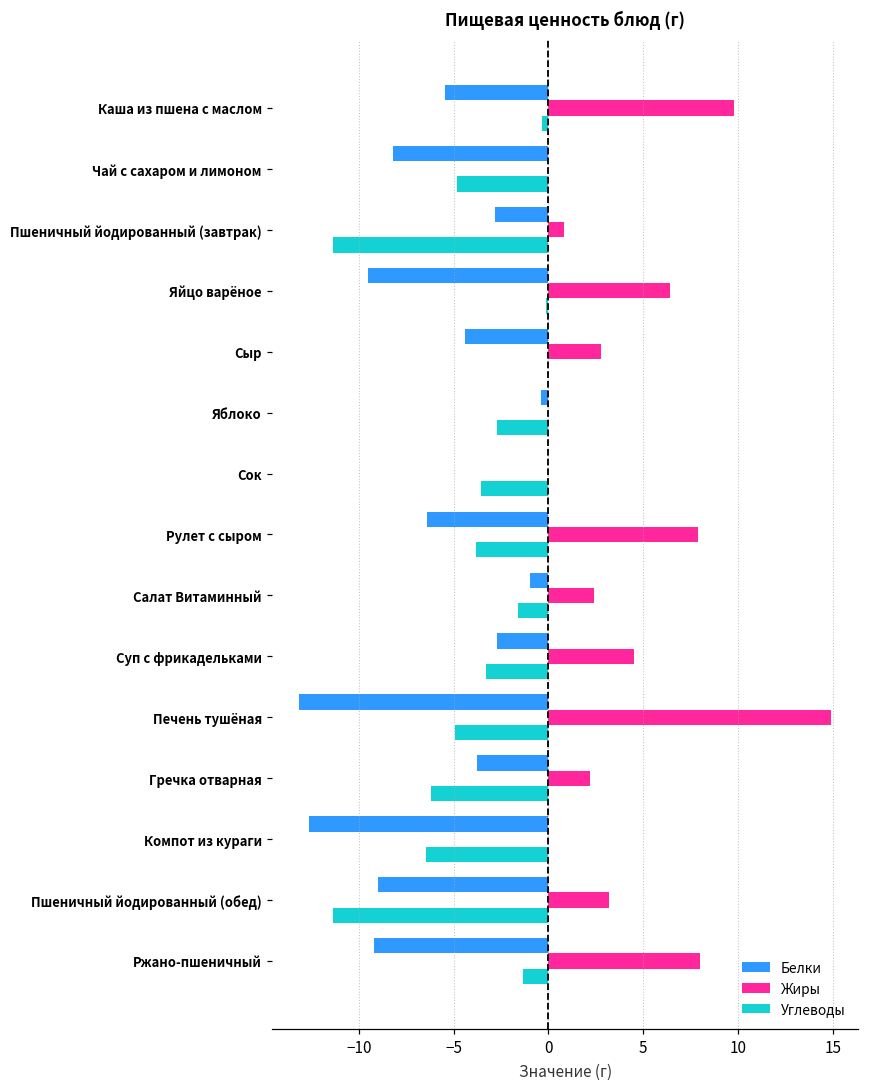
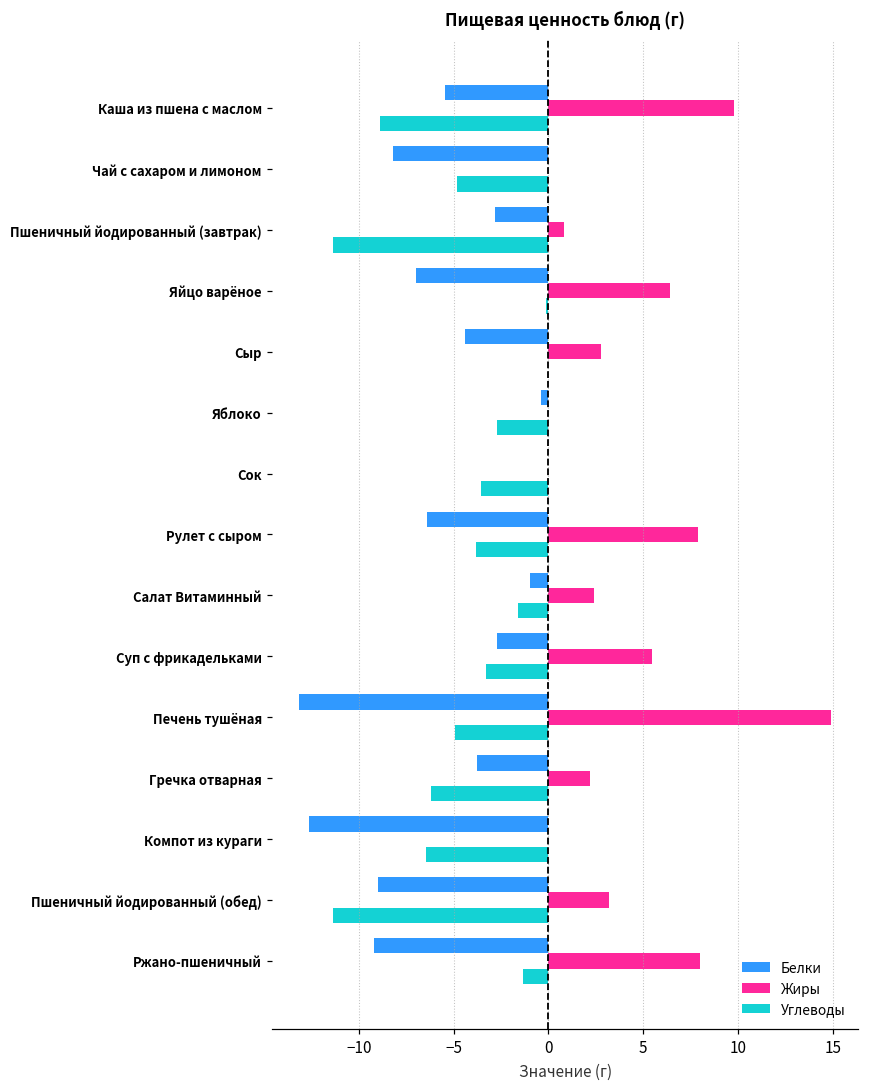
  {
    "Белки": {
      "Каша из пшена с маслом": -5.5,
      "Чай с сахаром и лимоном": -8.2,
      "Пшеничный йодированный (завтрак)": -2.8,
-     "Яйцо варёное": -9.5,
+     "Яйцо варёное": -7.0,
      "Сыр": -4.4,
      "Яблоко": -0.4,
      "Сок": 0.0,
      "Рулет с сыром": -6.4,
      "Салат Витаминный": -1.0,
      "Суп с фрикадельками": -2.7,
      "Печень тушёная": -13.2,
      "Гречка отварная": -3.8,
      "Компот из кураги": -12.6,
      "Пшеничный йодированный (обед)": -9.0,
      "Ржано-пшеничный": -9.2
    },
    "Жиры": {
      "Каша из пшена с маслом": 9.8,
      "Чай с сахаром и лимоном": 0.0,
      "Пшеничный йодированный (завтрак)": 0.8,
      "Яйцо варёное": 6.4,
      "Сыр": 2.8,
      "Яблоко": 0.0,
      "Сок": 0.0,
      "Рулет с сыром": 7.9,
      "Салат Витаминный": 2.4,
-     "Суп с фрикадельками": 4.5,
+     "Суп с фрикадельками": 5.5,
      "Печень тушёная": 14.9,
      "Гречка отварная": 2.2,
      "Компот из кураги": 0.0,
      "Пшеничный йодированный (обед)": 3.2,
      "Ржано-пшеничный": 8.0
    },
    "Углеводы": {
-     "Каша из пшена с маслом": -0.3,
+     "Каша из пшена с маслом": -8.9,
      "Чай с сахаром и лимоном": -4.8,
      "Пшеничный йодированный (завтрак)": -11.3,
      "Сыр": 0.0,
      "Яблоко": -2.7,
      "Сок": -3.5,
      "Рулет с сыром": -3.8,
      "Салат Витаминный": -1.6,
      "Суп с фрикадельками": -3.3,
      "Печень тушёная": -5.0,
      "Гречка отварная": -6.2,
      "Компот из кураги": -6.5,
      "Пшеничный йодированный (обед)": -11.3,
      "Ржано-пшеничный": -1.3
    }
  }
